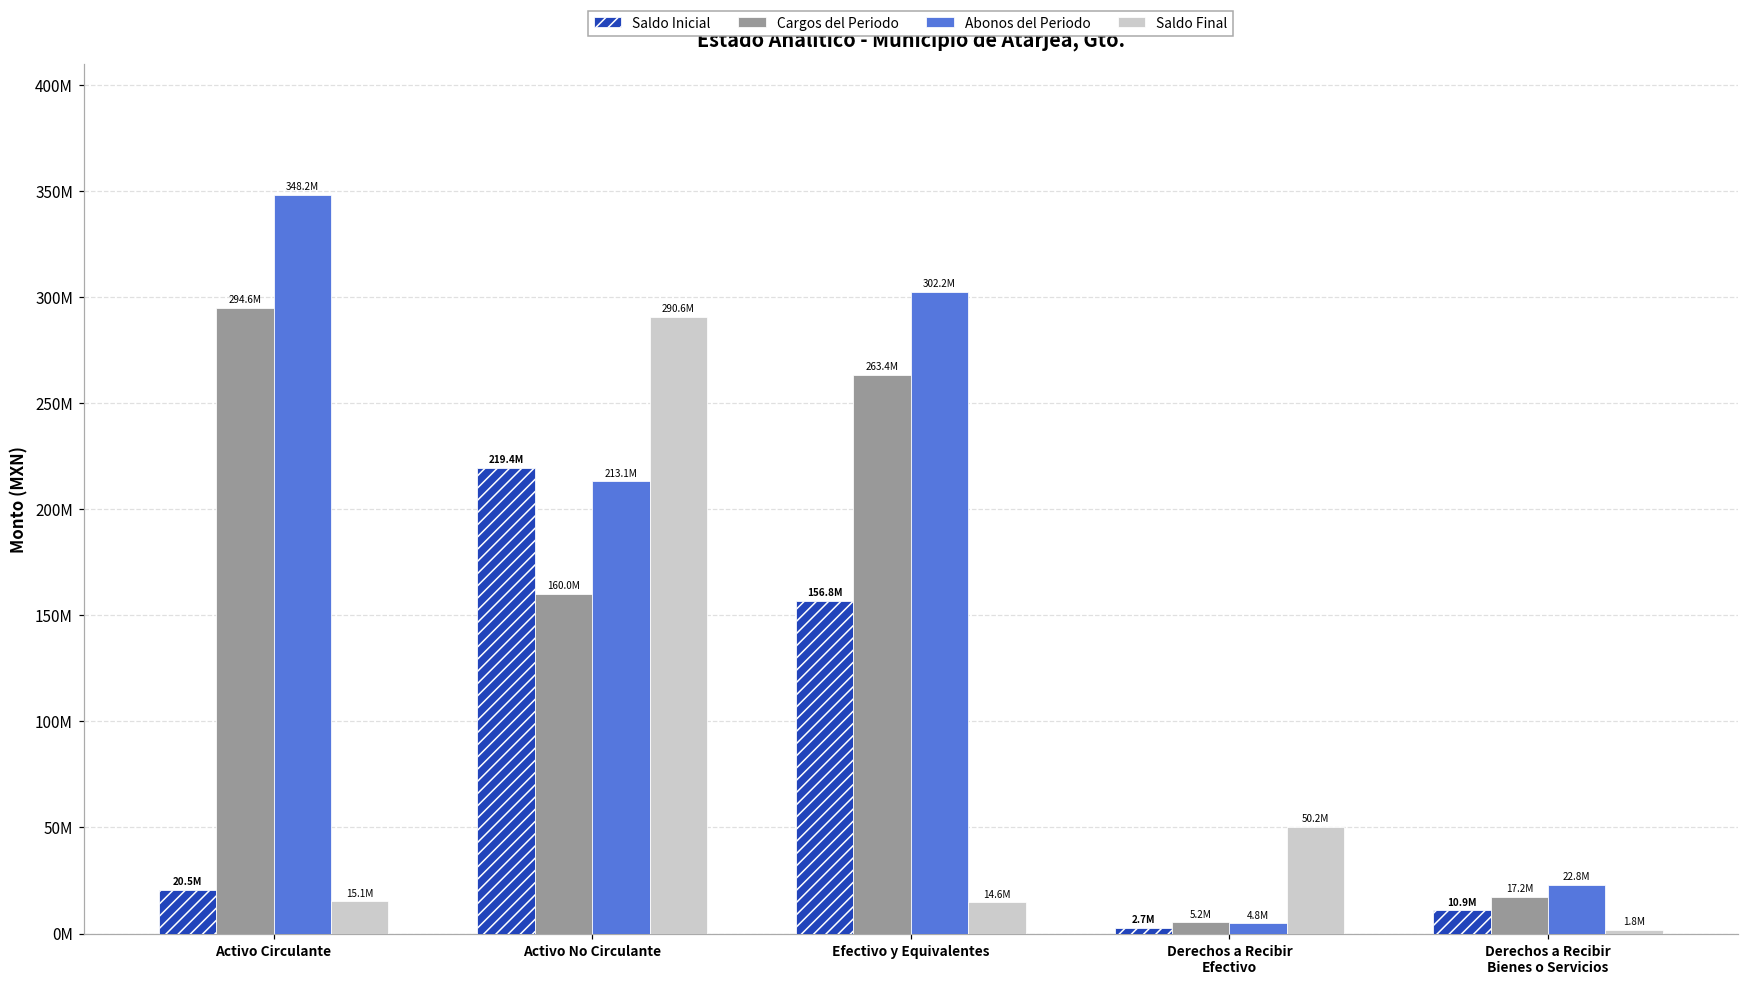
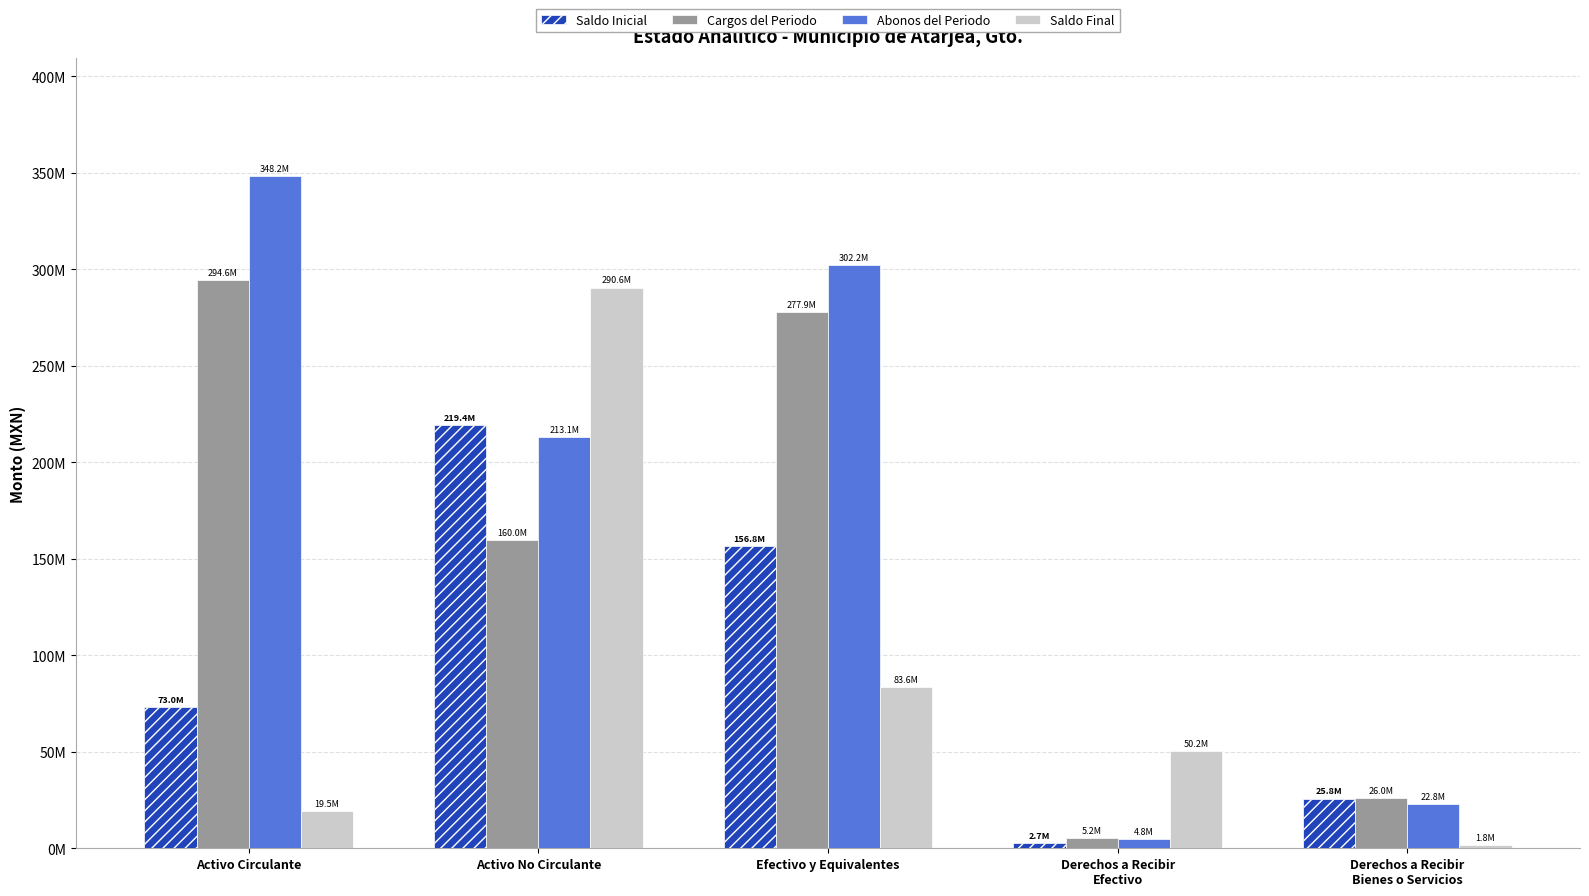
  {
    "Saldo Inicial": {
-     "Activo Circulante": "20.5M",
+     "Activo Circulante": "73.0M",
      "Activo No Circulante": "219.4M",
      "Efectivo y Equivalentes": "156.8M",
      "Derechos a Recibir Efectivo": "2.7M",
-     "Derechos a Recibir Bienes o Servicios": "10.9M"
+     "Derechos a Recibir Bienes o Servicios": "25.8M"
    },
    "Cargos del Periodo": {
      "Activo Circulante": "294.6M",
      "Activo No Circulante": "160.0M",
-     "Efectivo y Equivalentes": "263.4M",
+     "Efectivo y Equivalentes": "277.9M",
      "Derechos a Recibir Efectivo": "5.2M",
-     "Derechos a Recibir Bienes o Servicios": "17.2M"
+     "Derechos a Recibir Bienes o Servicios": "26.0M"
    },
    "Abonos del Periodo": {
      "Activo Circulante": "348.2M",
      "Activo No Circulante": "213.1M",
      "Efectivo y Equivalentes": "302.2M",
      "Derechos a Recibir Efectivo": "4.8M",
      "Derechos a Recibir Bienes o Servicios": "22.8M"
    },
    "Saldo Final": {
-     "Activo Circulante": "15.1M",
+     "Activo Circulante": "19.5M",
      "Activo No Circulante": "290.6M",
-     "Efectivo y Equivalentes": "14.6M",
+     "Efectivo y Equivalentes": "83.6M",
      "Derechos a Recibir Efectivo": "50.2M",
      "Derechos a Recibir Bienes o Servicios": "1.8M"
    }
  }
